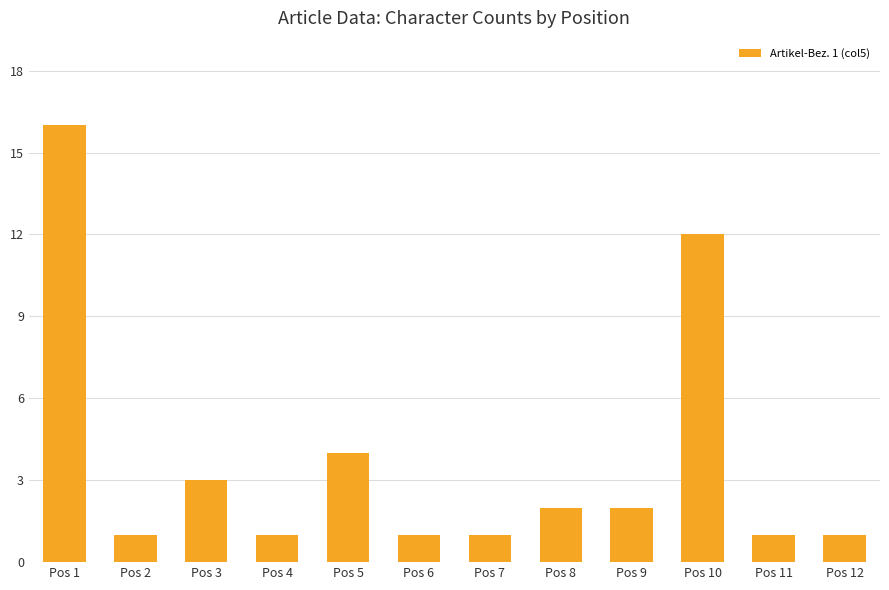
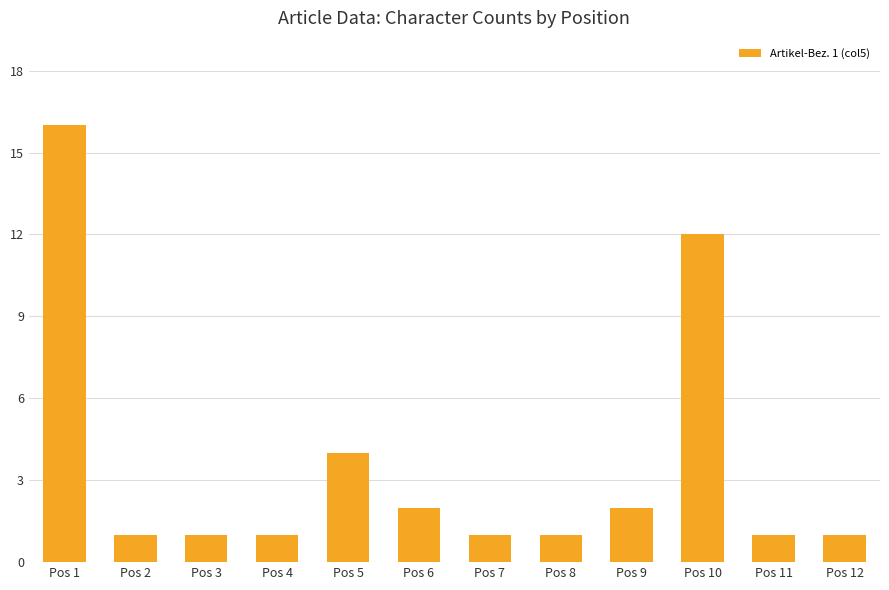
  {
    "Pos 1": 16,
    "Pos 2": 1,
-   "Pos 3": 3,
+   "Pos 3": 1,
    "Pos 4": 1,
    "Pos 5": 4,
-   "Pos 6": 1,
+   "Pos 6": 2,
    "Pos 7": 1,
-   "Pos 8": 2,
+   "Pos 8": 1,
    "Pos 9": 2,
    "Pos 10": 12,
    "Pos 11": 1,
    "Pos 12": 1
  }
